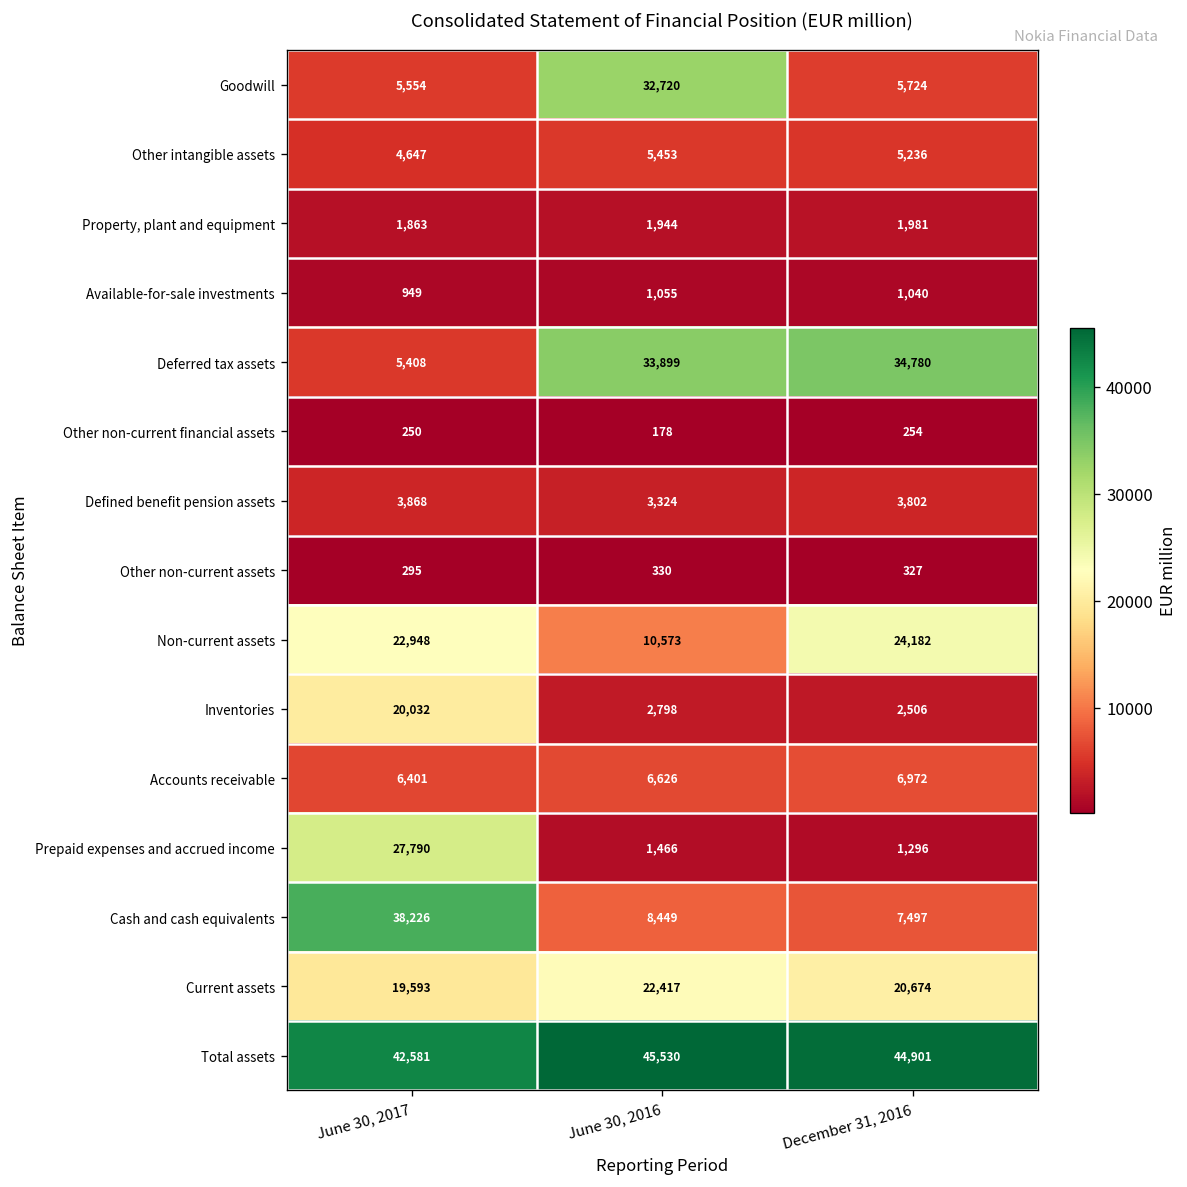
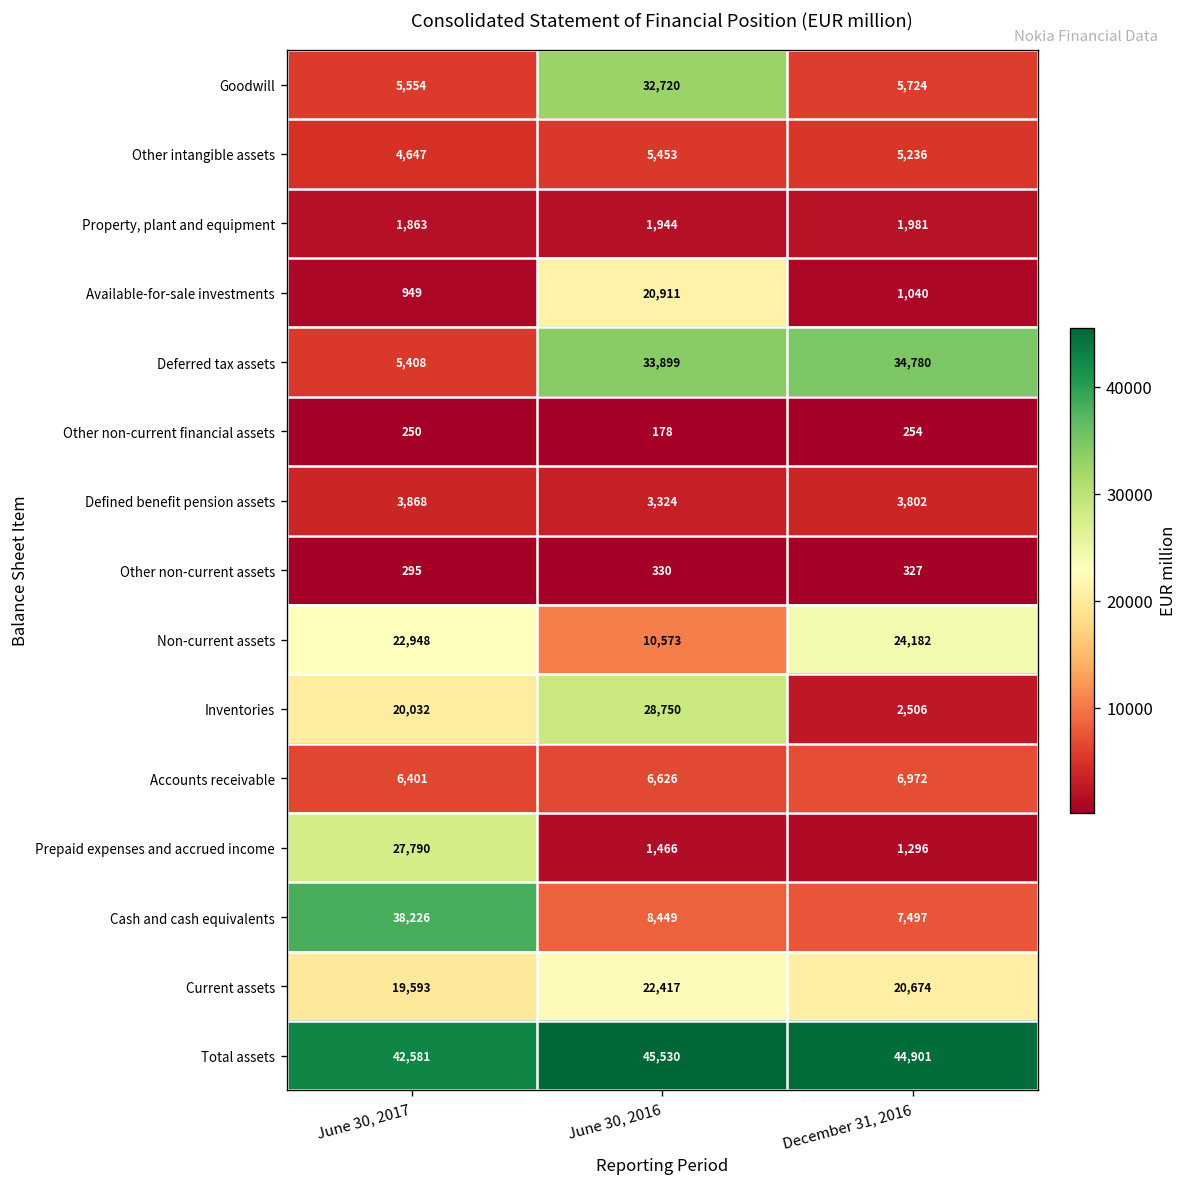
  {
    "Goodwill": {
      "June 30, 2017": "5,554",
      "June 30, 2016": "32,720",
      "December 31, 2016": "5,724"
    },
    "Other intangible assets": {
      "June 30, 2017": "4,647",
      "June 30, 2016": "5,453",
      "December 31, 2016": "5,236"
    },
    "Property, plant and equipment": {
      "June 30, 2017": "1,863",
      "June 30, 2016": "1,944",
      "December 31, 2016": "1,981"
    },
    "Available-for-sale investments": {
      "June 30, 2017": "949",
-     "June 30, 2016": "1,055",
+     "June 30, 2016": "20,911",
      "December 31, 2016": "1,040"
    },
    "Deferred tax assets": {
      "June 30, 2017": "5,408",
      "June 30, 2016": "33,899",
      "December 31, 2016": "34,780"
    },
    "Other non-current financial assets": {
      "June 30, 2017": "250",
      "June 30, 2016": "178",
      "December 31, 2016": "254"
    },
    "Defined benefit pension assets": {
      "June 30, 2017": "3,868",
      "June 30, 2016": "3,324",
      "December 31, 2016": "3,802"
    },
    "Other non-current assets": {
      "June 30, 2017": "295",
      "June 30, 2016": "330",
      "December 31, 2016": "327"
    },
    "Non-current assets": {
      "June 30, 2017": "22,948",
      "June 30, 2016": "10,573",
      "December 31, 2016": "24,182"
    },
    "Inventories": {
      "June 30, 2017": "20,032",
-     "June 30, 2016": "2,798",
+     "June 30, 2016": "28,750",
      "December 31, 2016": "2,506"
    },
    "Accounts receivable": {
      "June 30, 2017": "6,401",
      "June 30, 2016": "6,626",
      "December 31, 2016": "6,972"
    },
    "Prepaid expenses and accrued income": {
      "June 30, 2017": "27,790",
      "June 30, 2016": "1,466",
      "December 31, 2016": "1,296"
    },
    "Cash and cash equivalents": {
      "June 30, 2017": "38,226",
      "June 30, 2016": "8,449",
      "December 31, 2016": "7,497"
    },
    "Current assets": {
      "June 30, 2017": "19,593",
      "June 30, 2016": "22,417",
      "December 31, 2016": "20,674"
    },
    "Total assets": {
      "June 30, 2017": "42,581",
      "June 30, 2016": "45,530",
      "December 31, 2016": "44,901"
    }
  }
